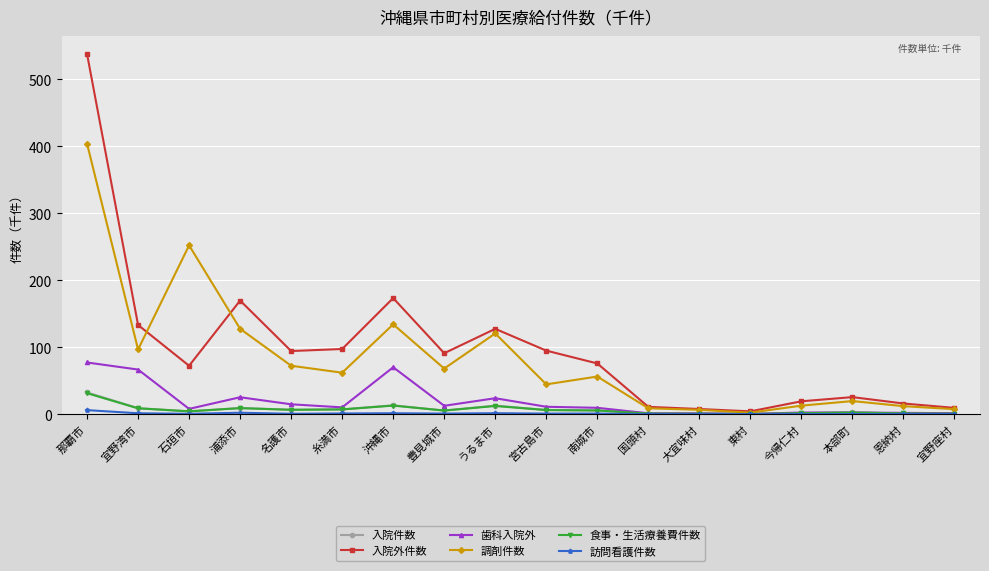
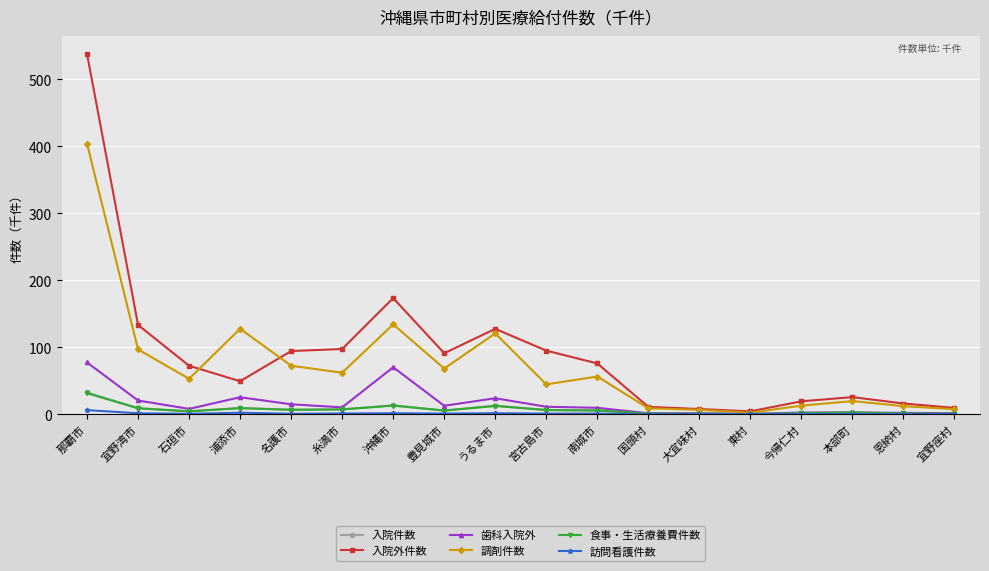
  {
    "入院外件数": {
      "那覇市": 540,
      "宜野湾市": 130,
      "石垣市": 70,
-     "浦添市": 170,
+     "浦添市": 50,
      "名護市": 90,
      "糸満市": 100,
      "沖縄市": 170,
      "豊見城市": 90,
      "うるま市": 130,
      "宮古島市": 90,
      "南城市": 80,
      "今帰仁村": 20,
      "本部町": 30,
      "恩納村": 20
    },
    "歯科入院外": {
      "那覇市": 80,
-     "宜野湾市": 70,
+     "宜野湾市": 20,
      "浦添市": 30,
      "名護市": 10,
      "沖縄市": 70,
      "豊見城市": 10,
      "うるま市": 20,
      "宮古島市": 10,
      "南城市": 10
    },
    "調剤件数": {
      "那覇市": 400,
      "宜野湾市": 100,
-     "石垣市": 250,
+     "石垣市": 50,
      "浦添市": 130,
      "名護市": 70,
      "糸満市": 60,
      "沖縄市": 130,
      "豊見城市": 70,
      "うるま市": 120,
      "宮古島市": 40,
      "南城市": 60,
      "今帰仁村": 10,
      "本部町": 20,
      "恩納村": 10
    },
    "訪問看護件数": {
      "那覇市": 10,
      "宜野湾市": 0,
      "浦添市": 0,
      "名護市": 0,
      "糸満市": 0,
      "沖縄市": 0,
      "豊見城市": 0,
      "うるま市": 0,
      "宮古島市": 0,
      "南城市": 0
    }
  }
